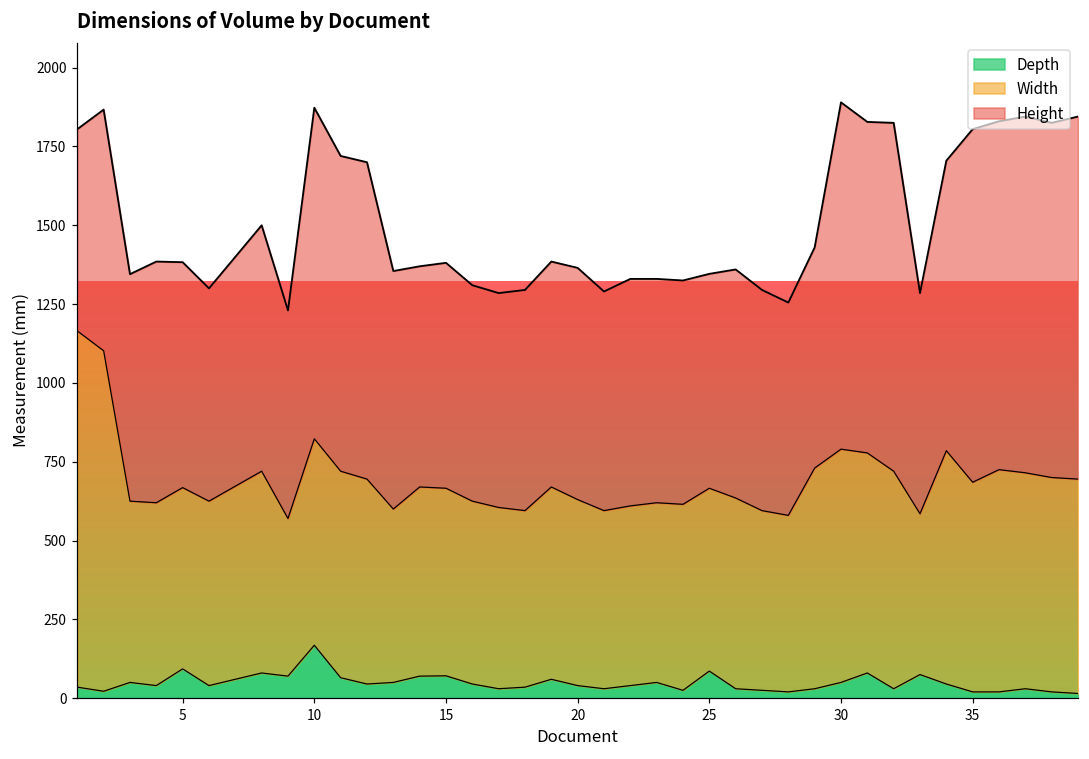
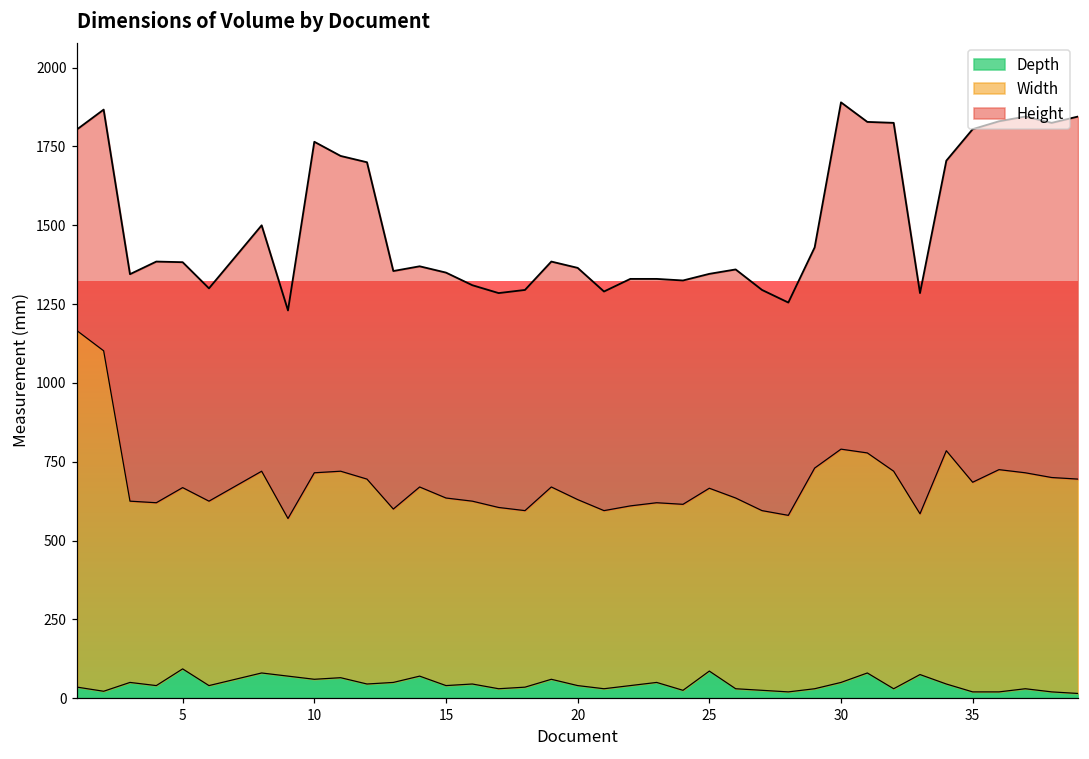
  {
    "Depth": {
      "5": 90,
-     "10": 170,
-     "15": 70,
+     "10": 60,
+     "15": 40,
      "20": 40,
      "25": 90,
      "30": 50,
      "35": 20
    },
    "Width": {
      "5": 580,
      "10": 660,
      "15": 600,
      "20": 590,
      "25": 580,
      "30": 740,
      "35": 670
    },
    "Height": {
      "5": 720,
      "10": 1050,
      "15": 720,
      "20": 740,
      "25": 680,
      "30": 1100,
      "35": 1120
    }
  }
